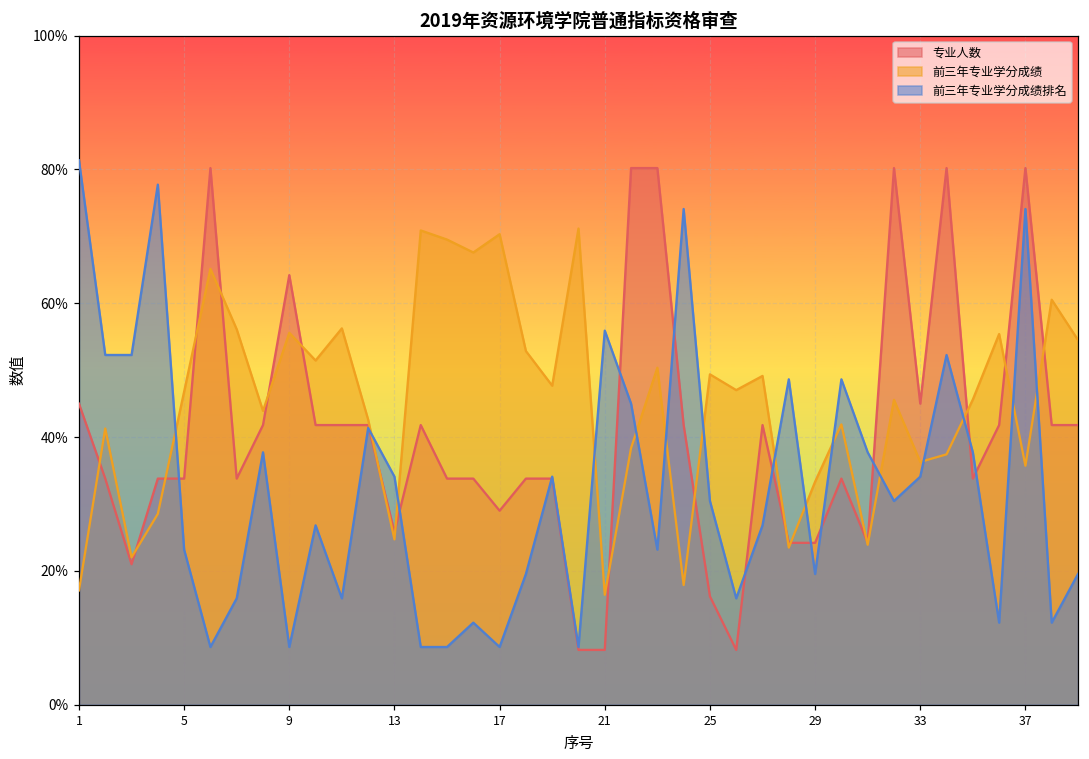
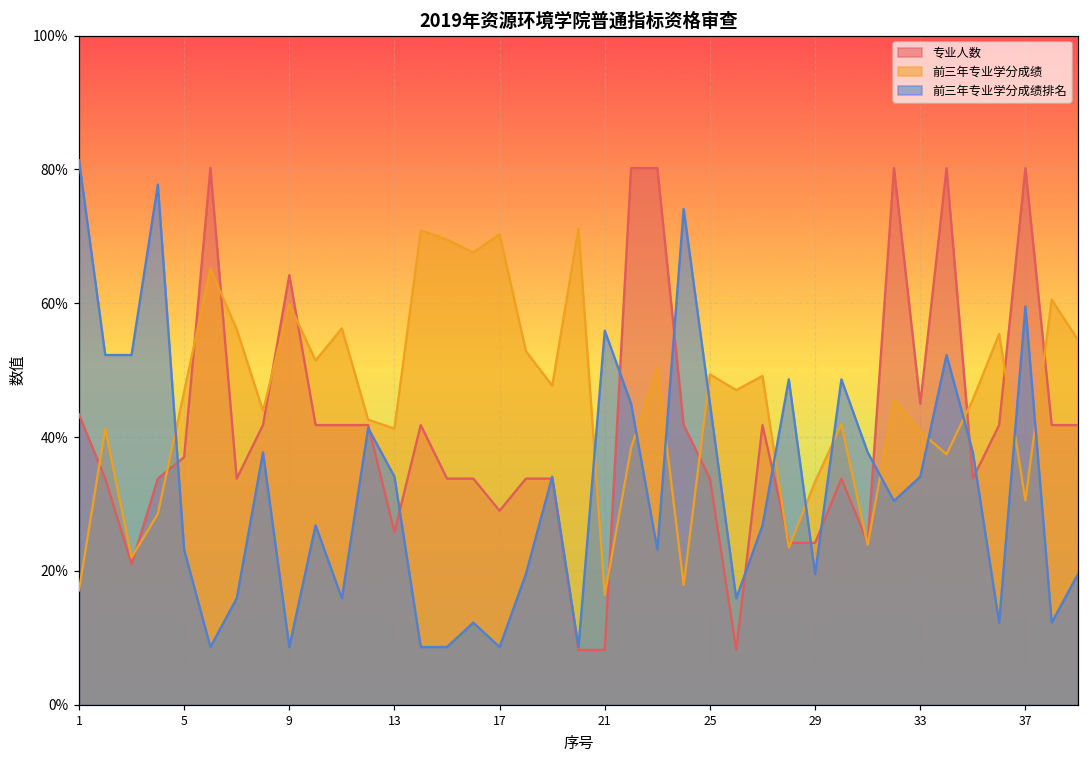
  {
    "专业人数": {
-     "1": "45%",
-     "5": "34%",
+     "1": "43%",
+     "5": "37%",
      "9": "64%",
      "13": "26%",
      "17": "29%",
      "21": "8%",
-     "25": "16%",
+     "25": "34%",
      "29": "24%",
      "33": "45%",
      "37": "80%"
    },
    "前三年专业学分成绩": {
      "1": "17%",
      "5": "47%",
-     "9": "56%",
-     "13": "25%",
+     "9": "60%",
+     "13": "41%",
      "17": "70%",
      "21": "16%",
      "25": "49%",
      "29": "33%",
-     "33": "36%",
-     "37": "36%"
+     "33": "41%",
+     "37": "31%"
    },
    "前三年专业学分成绩排名": {
      "1": "81%",
      "5": "23%",
      "9": "9%",
      "13": "34%",
      "17": "9%",
      "21": "56%",
-     "25": "30%",
+     "25": "45%",
      "29": "20%",
      "33": "34%",
-     "37": "74%"
+     "37": "60%"
    }
  }
